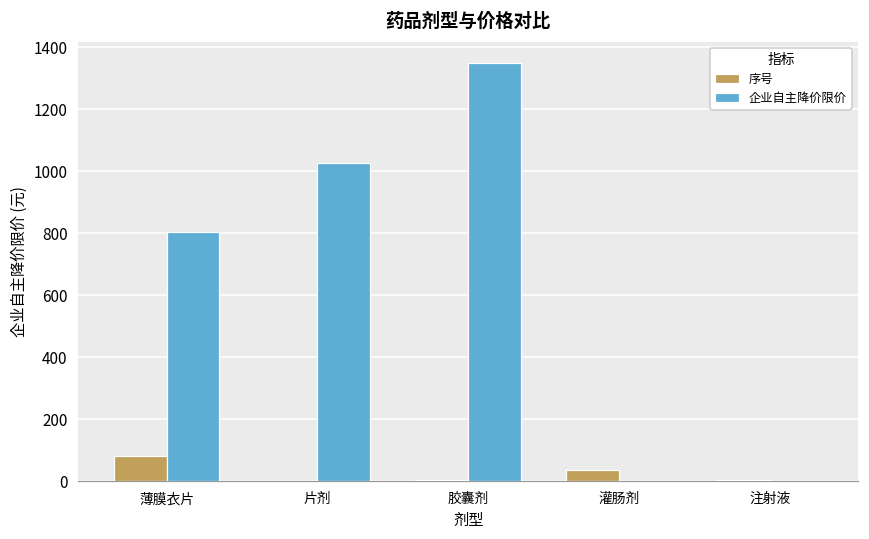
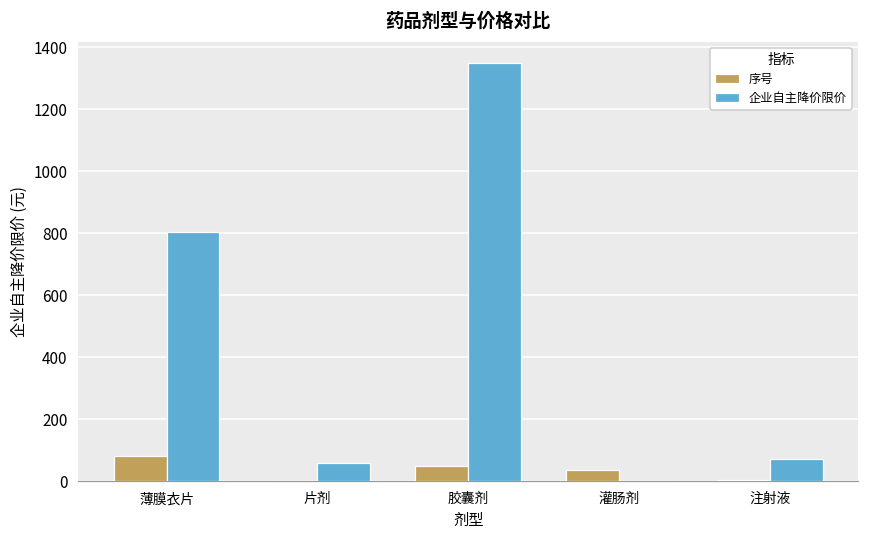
  {
    "序号": {
      "薄膜衣片": 80,
-     "胶囊剂": 0,
+     "胶囊剂": 50,
      "灌肠剂": 40
    },
    "企业自主降价限价": {
      "薄膜衣片": 800,
-     "片剂": 1030,
+     "片剂": 60,
      "胶囊剂": 1350,
      "灌肠剂": 0,
-     "注射液": 0
+     "注射液": 70
    }
  }
